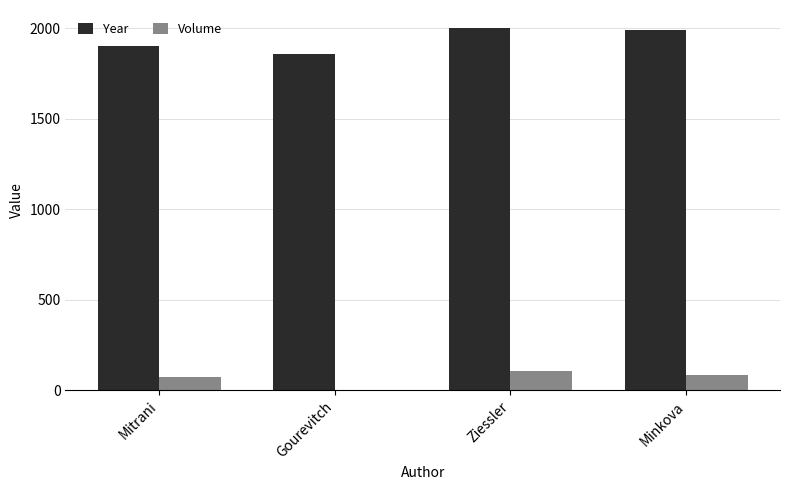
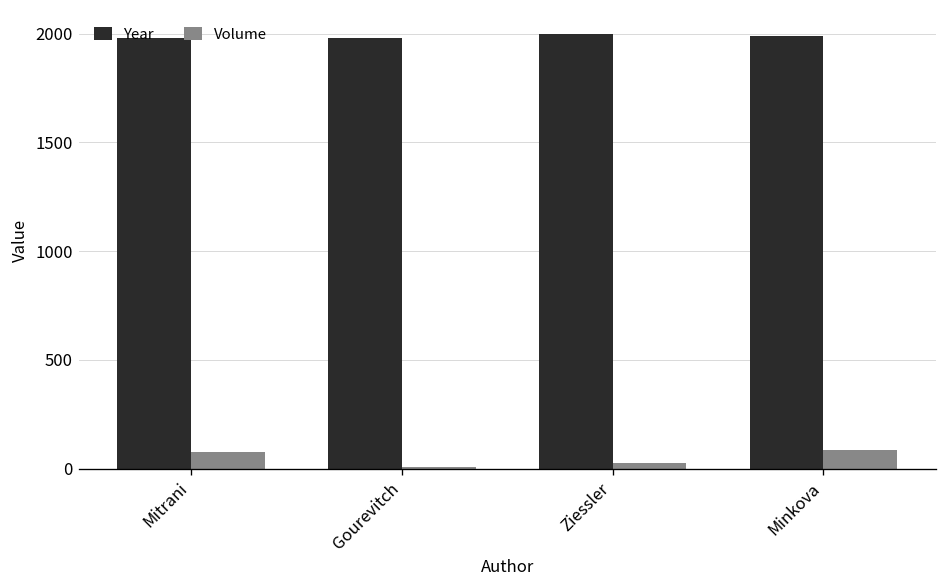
  {
    "Year": {
-     "Mitrani": 1900,
-     "Gourevitch": 1860,
+     "Mitrani": 1980,
+     "Gourevitch": 1980,
      "Ziessler": 2000,
      "Minkova": 1990
    },
    "Volume": {
      "Mitrani": 70,
-     "Ziessler": 110,
+     "Ziessler": 30,
      "Minkova": 80
    }
  }
